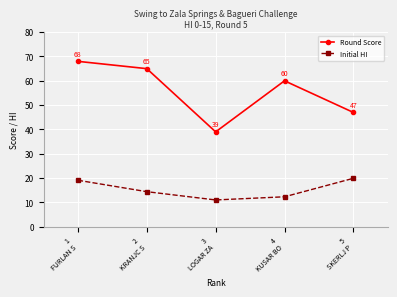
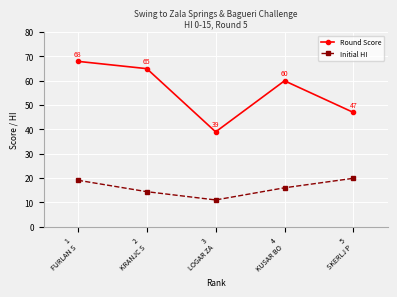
  {
    "Round Score": {
      "1 FURLAN S": 68,
      "2 KRANJC S": 65,
      "3 LOGAR ZA": 39,
      "4 KUSAR BO": 60,
      "5 SKERLJ P": 47
    },
    "Initial HI": {
      "1 FURLAN S": 19,
      "2 KRANJC S": 14,
      "3 LOGAR ZA": 11,
-     "4 KUSAR BO": 12,
+     "4 KUSAR BO": 16,
      "5 SKERLJ P": 20
    }
  }
